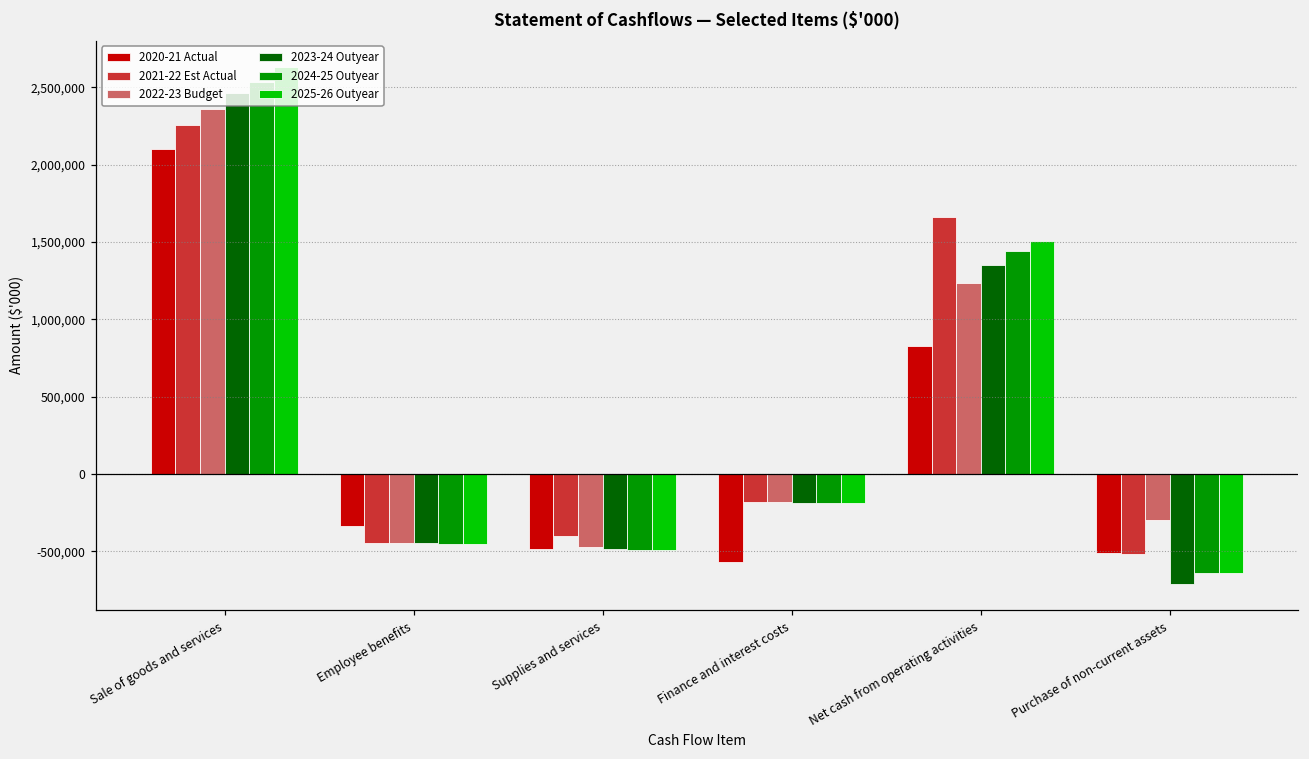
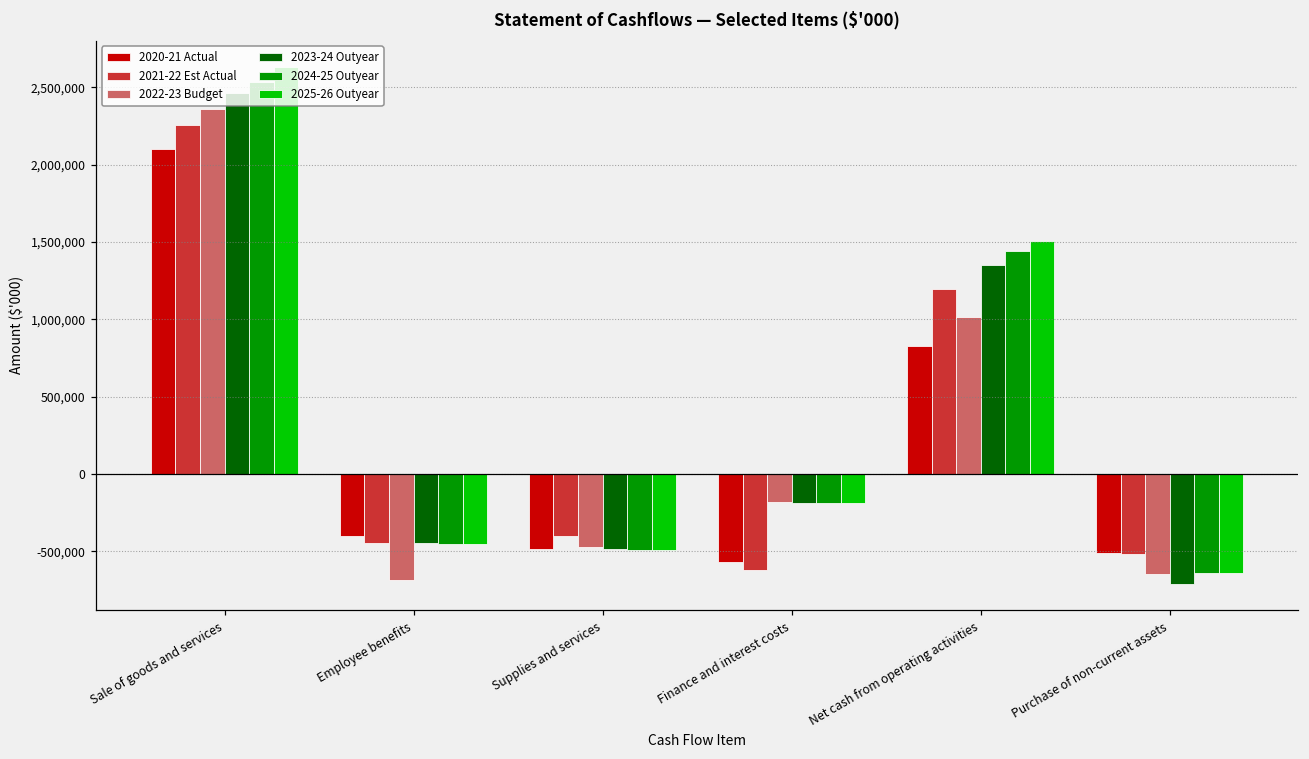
  {
    "2020-21 Actual": {
      "Sale of goods and services": "2,100,000",
-     "Employee benefits": "-340,000",
+     "Employee benefits": "-400,000",
      "Supplies and services": "-480,000",
      "Finance and interest costs": "-570,000",
      "Net cash from operating activities": "830,000",
      "Purchase of non-current assets": "-510,000"
    },
    "2021-22 Est Actual": {
      "Sale of goods and services": "2,250,000",
      "Employee benefits": "-450,000",
      "Supplies and services": "-400,000",
-     "Finance and interest costs": "-180,000",
-     "Net cash from operating activities": "1,660,000",
+     "Finance and interest costs": "-620,000",
+     "Net cash from operating activities": "1,190,000",
      "Purchase of non-current assets": "-520,000"
    },
    "2022-23 Budget": {
      "Sale of goods and services": "2,360,000",
-     "Employee benefits": "-450,000",
+     "Employee benefits": "-690,000",
      "Supplies and services": "-480,000",
      "Finance and interest costs": "-180,000",
-     "Net cash from operating activities": "1,230,000",
-     "Purchase of non-current assets": "-300,000"
+     "Net cash from operating activities": "1,010,000",
+     "Purchase of non-current assets": "-650,000"
    }
  }
